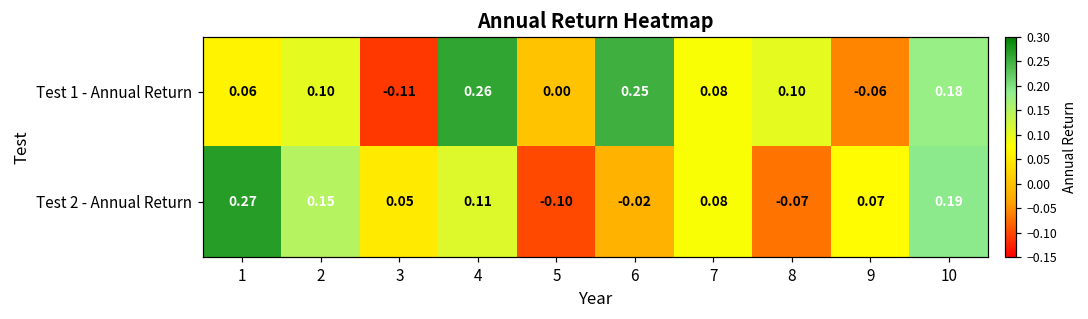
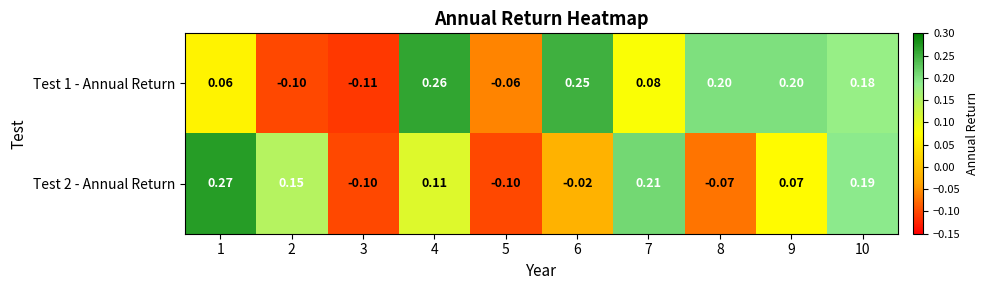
  {
    "Test 1 - Annual Return": {
      "1": 0.06,
-     "2": 0.10,
+     "2": -0.10,
      "3": -0.11,
      "4": 0.26,
-     "5": 0.00,
+     "5": -0.06,
      "6": 0.25,
      "7": 0.08,
-     "8": 0.10,
-     "9": -0.06,
+     "8": 0.20,
+     "9": 0.20,
      "10": 0.18
    },
    "Test 2 - Annual Return": {
      "1": 0.27,
      "2": 0.15,
-     "3": 0.05,
+     "3": -0.10,
      "4": 0.11,
      "5": -0.10,
      "6": -0.02,
-     "7": 0.08,
+     "7": 0.21,
      "8": -0.07,
      "9": 0.07,
      "10": 0.19
    }
  }
